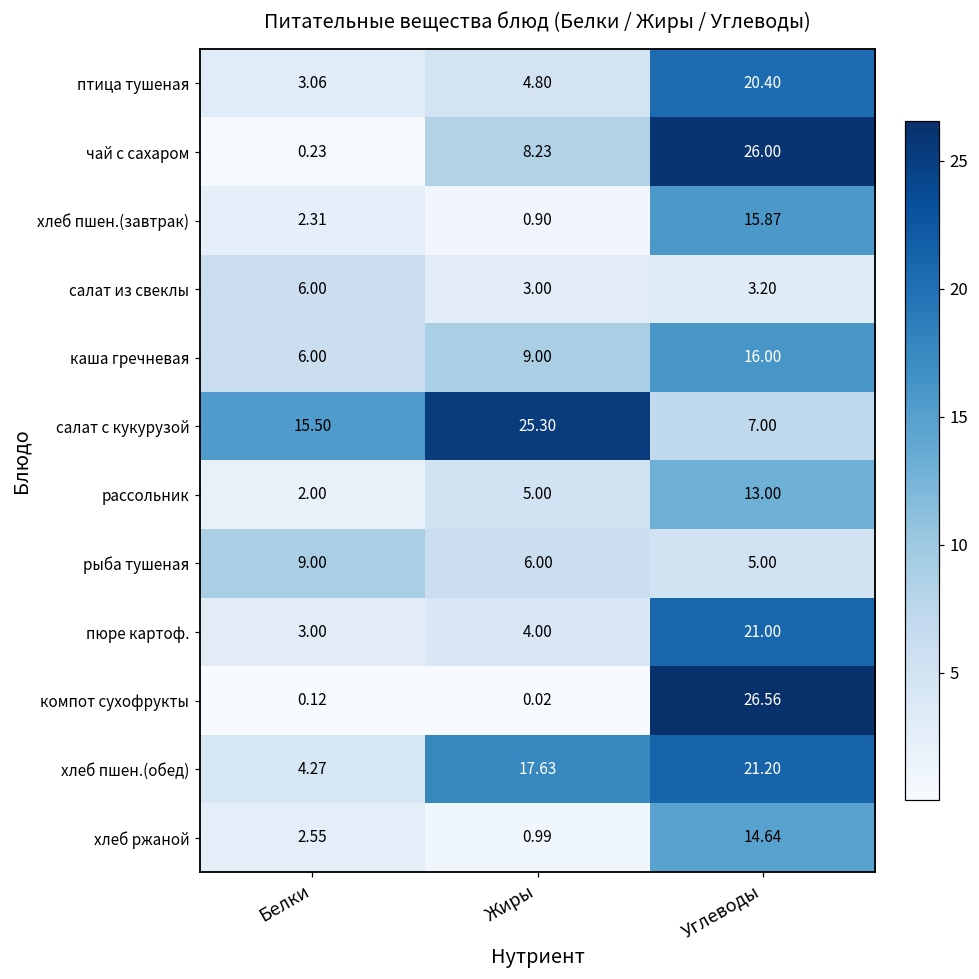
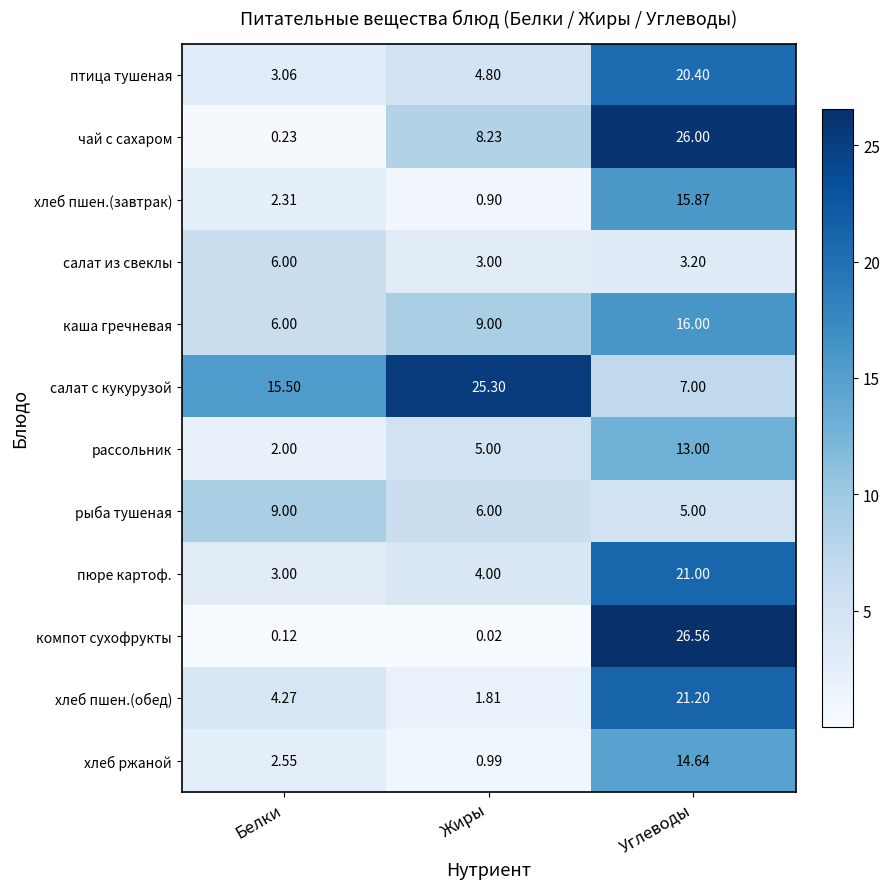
  {
    "птица тушеная": {
      "Белки": 3.06,
      "Жиры": 4.80,
      "Углеводы": 20.40
    },
    "чай с сахаром": {
      "Белки": 0.23,
      "Жиры": 8.23,
      "Углеводы": 26.00
    },
    "хлеб пшен.(завтрак)": {
      "Белки": 2.31,
      "Жиры": 0.90,
      "Углеводы": 15.87
    },
    "салат из свеклы": {
      "Белки": 6.00,
      "Жиры": 3.00,
      "Углеводы": 3.20
    },
    "каша гречневая": {
      "Белки": 6.00,
      "Жиры": 9.00,
      "Углеводы": 16.00
    },
    "салат с кукурузой": {
      "Белки": 15.50,
      "Жиры": 25.30,
      "Углеводы": 7.00
    },
    "рассольник": {
      "Белки": 2.00,
      "Жиры": 5.00,
      "Углеводы": 13.00
    },
    "рыба тушеная": {
      "Белки": 9.00,
      "Жиры": 6.00,
      "Углеводы": 5.00
    },
    "пюре картоф.": {
      "Белки": 3.00,
      "Жиры": 4.00,
      "Углеводы": 21.00
    },
    "компот сухофрукты": {
      "Белки": 0.12,
      "Жиры": 0.02,
      "Углеводы": 26.56
    },
    "хлеб пшен.(обед)": {
      "Белки": 4.27,
-     "Жиры": 17.63,
+     "Жиры": 1.81,
      "Углеводы": 21.20
    },
    "хлеб ржаной": {
      "Белки": 2.55,
      "Жиры": 0.99,
      "Углеводы": 14.64
    }
  }
